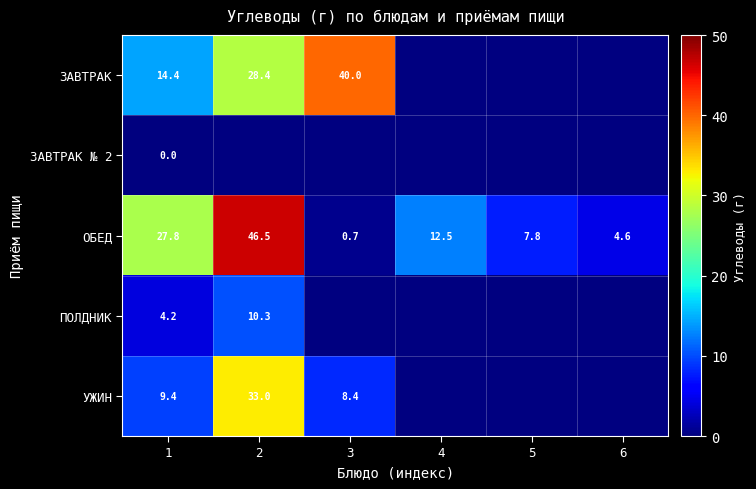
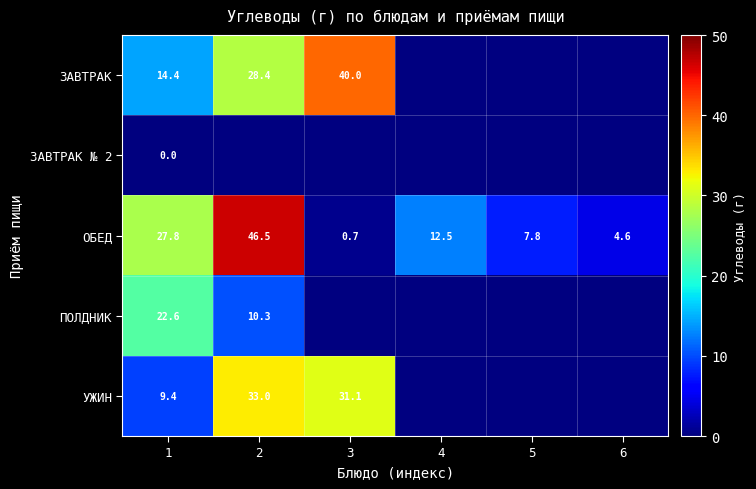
  {
    "ЗАВТРАК": {
      "1": 14.4,
      "2": 28.4,
      "3": 40.0
    },
    "ЗАВТРАК № 2": {
      "1": 0.0
    },
    "ОБЕД": {
      "1": 27.8,
      "2": 46.5,
      "3": 0.7,
      "4": 12.5,
      "5": 7.8,
      "6": 4.6
    },
    "ПОЛДНИК": {
-     "1": 4.2,
+     "1": 22.6,
      "2": 10.3
    },
    "УЖИН": {
      "1": 9.4,
      "2": 33.0,
-     "3": 8.4
+     "3": 31.1
    }
  }
